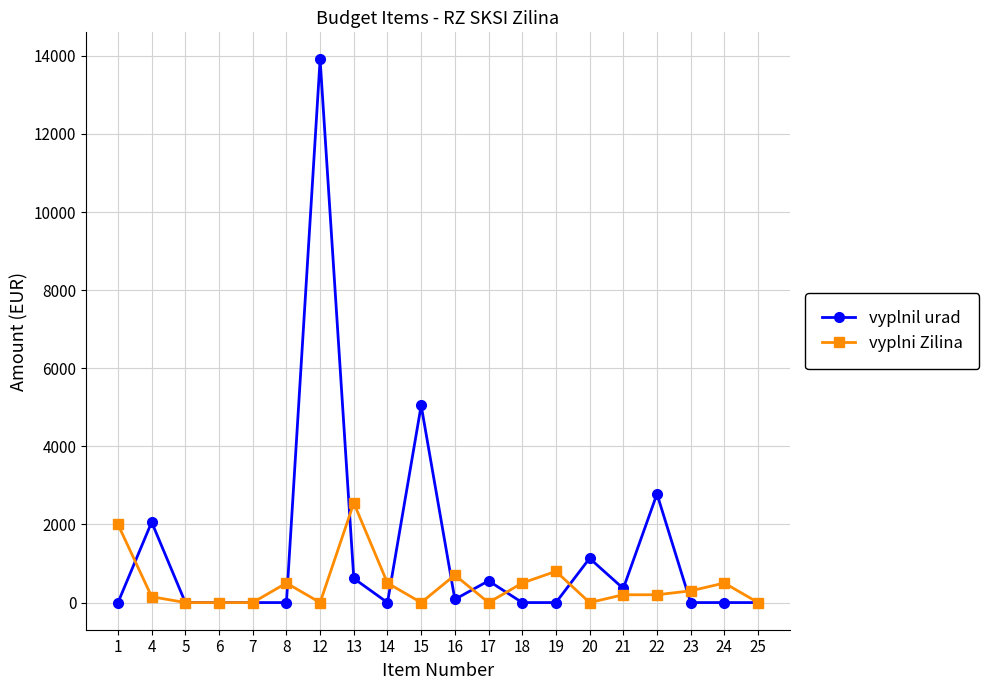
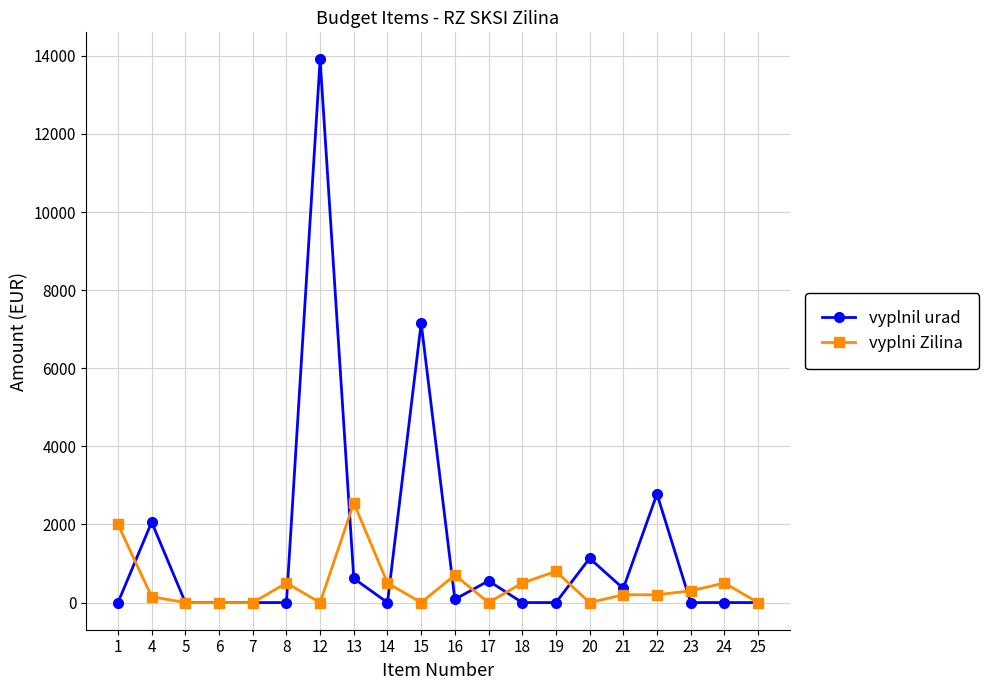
  {
    "vyplnil urad": {
      "1": 0,
      "4": 2100,
      "8": 0,
      "12": 13900,
      "13": 600,
      "14": 0,
-     "15": 5000,
+     "15": 7200,
      "16": 100,
      "17": 600,
      "18": 0,
      "19": 0,
      "20": 1100,
      "21": 400,
      "22": 2800,
      "23": 0,
      "24": 0
    },
    "vyplni Zilina": {
      "1": 2000,
      "4": 200,
      "8": 500,
      "12": 0,
      "13": 2600,
      "14": 500,
      "15": 0,
      "16": 700,
      "17": 0,
      "18": 500,
      "19": 800,
      "20": 0,
      "21": 200,
      "22": 200,
      "23": 300,
      "24": 500
    }
  }
